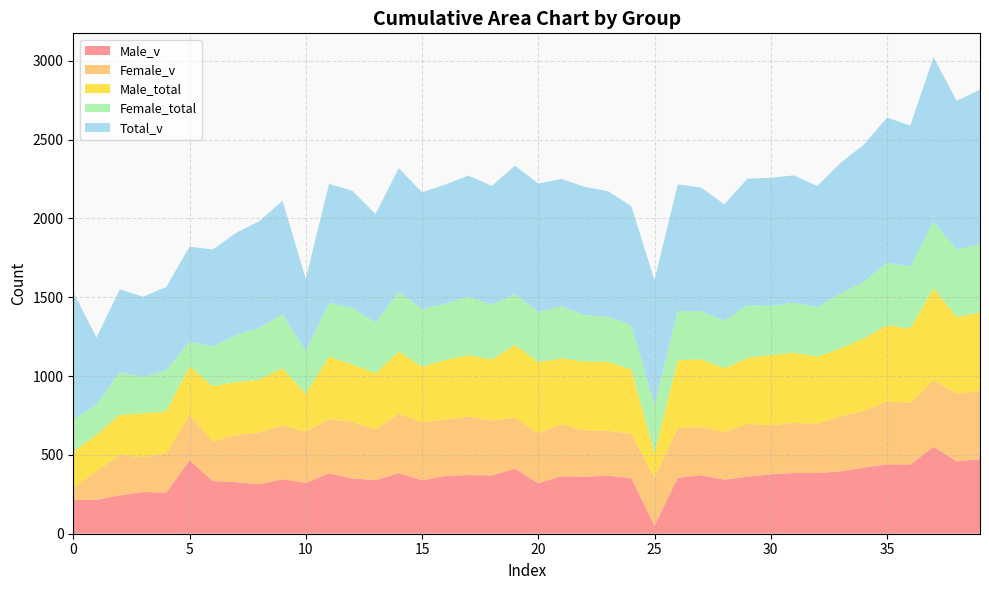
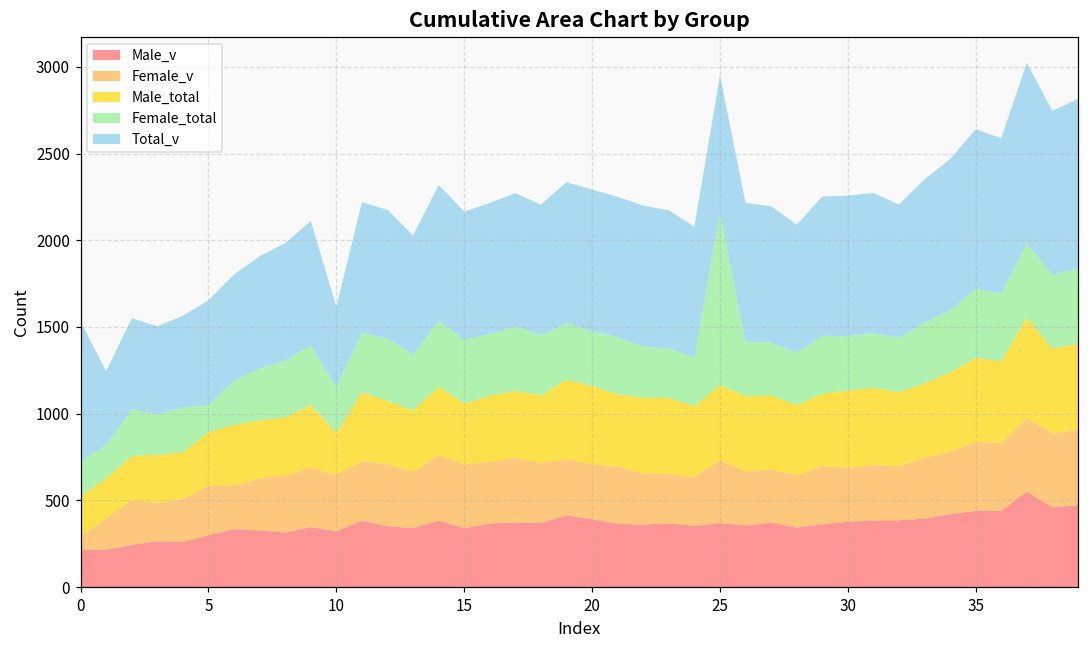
  {
    "Male_v": {
      "0": 220,
-     "5": 470,
+     "5": 300,
      "10": 320,
      "15": 340,
-     "20": 320,
-     "25": 50,
+     "20": 390,
+     "25": 370,
      "30": 380,
      "35": 440
    },
    "Female_v": {
      "0": 80,
      "5": 290,
      "10": 330,
      "15": 370,
      "20": 320,
-     "25": 310,
+     "25": 360,
      "30": 310,
      "35": 400
    },
    "Male_total": {
      "0": 230,
      "5": 310,
      "10": 240,
      "15": 350,
      "20": 450,
-     "25": 150,
+     "25": 430,
      "30": 450,
      "35": 480
    },
    "Female_total": {
      "0": 200,
      "5": 160,
      "10": 270,
      "15": 370,
      "20": 320,
-     "25": 310,
+     "25": 990,
      "30": 310,
      "35": 400
    },
    "Total_v": {
      "0": 810,
      "5": 610,
      "10": 460,
      "15": 740,
      "20": 820,
      "25": 790,
      "30": 810,
      "35": 920
    }
  }
